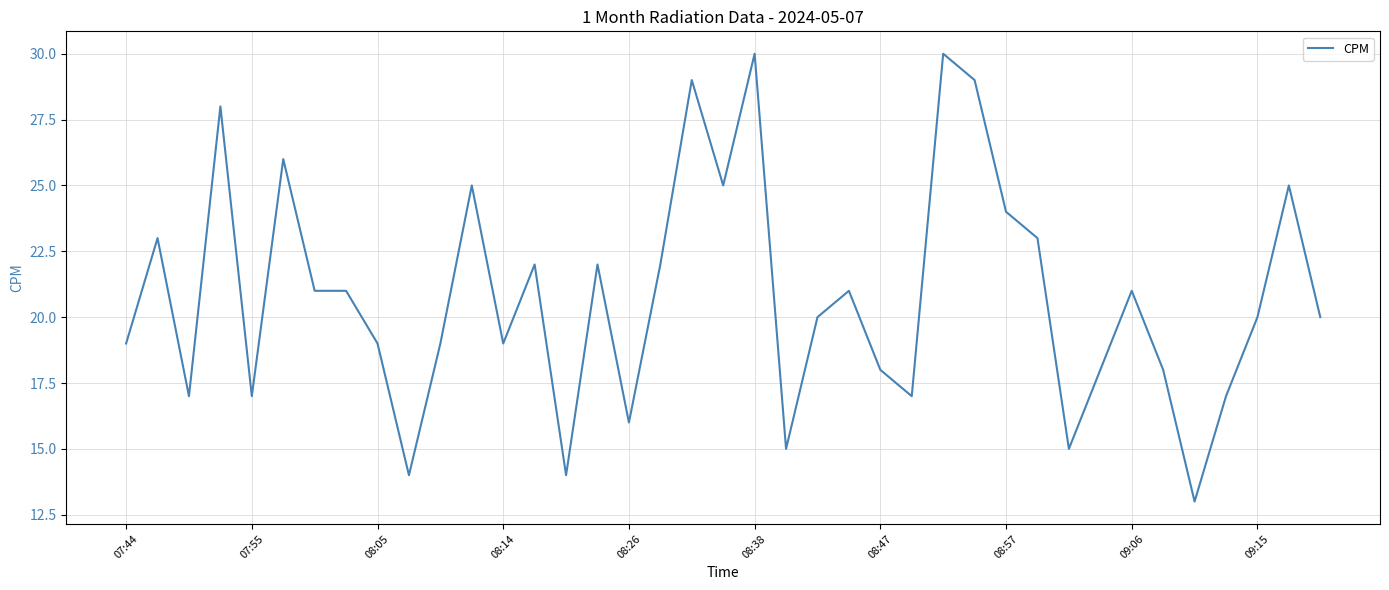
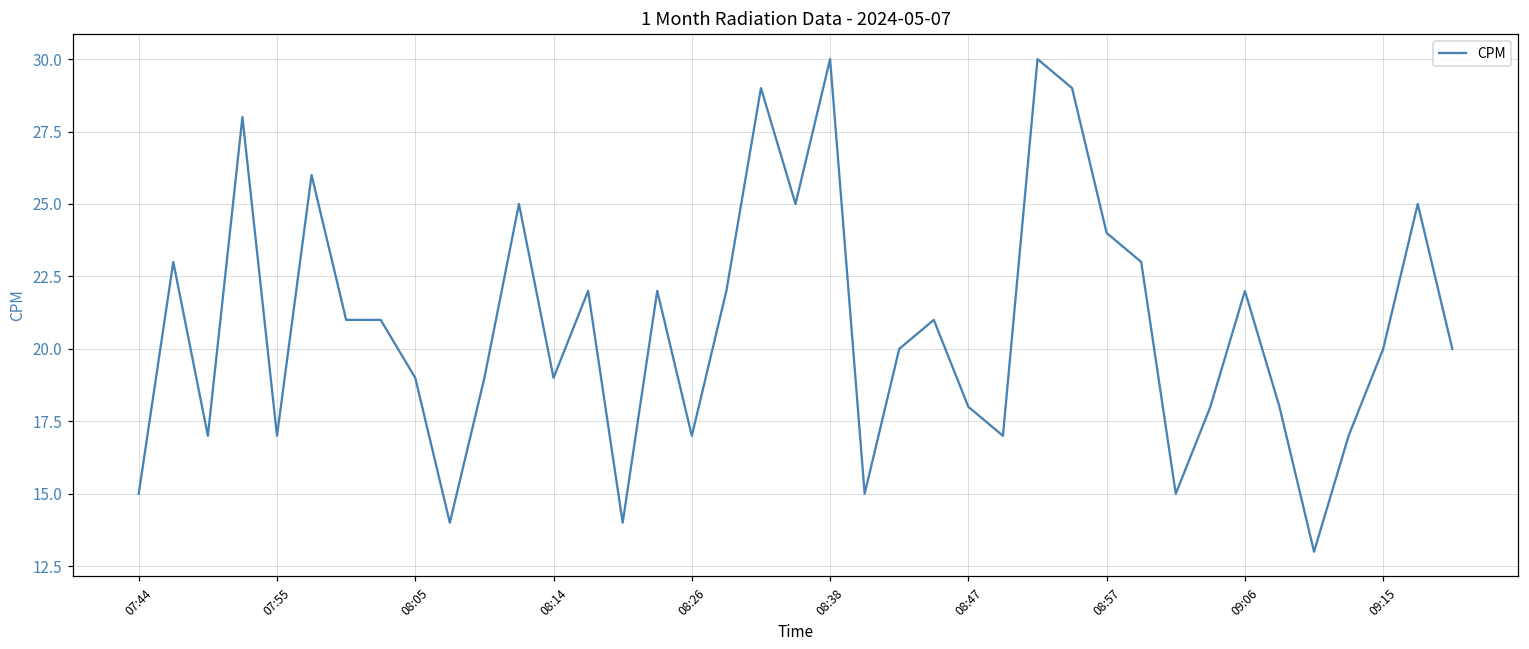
  {
-   "07:44": 19,
+   "07:44": 15,
    "07:55": 17,
    "08:05": 19,
    "08:14": 19,
-   "08:26": 16,
+   "08:26": 17,
    "08:38": 30,
    "08:47": 18,
    "08:57": 24,
-   "09:06": 21,
+   "09:06": 22,
    "09:15": 20
  }
